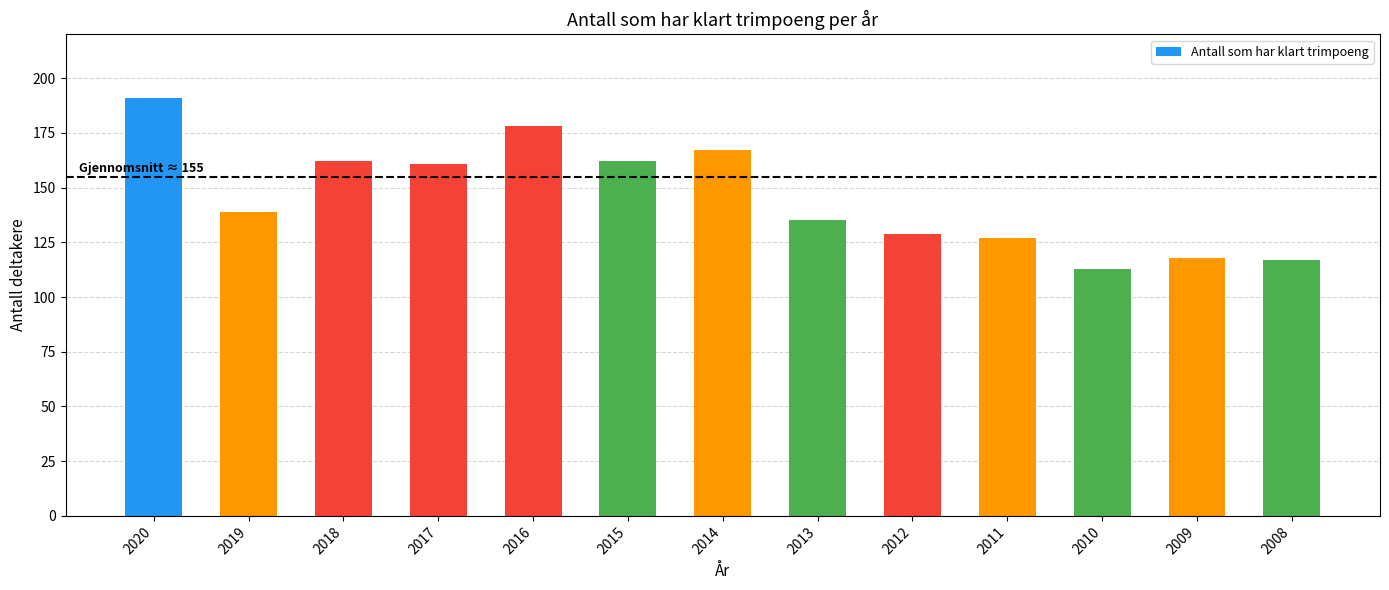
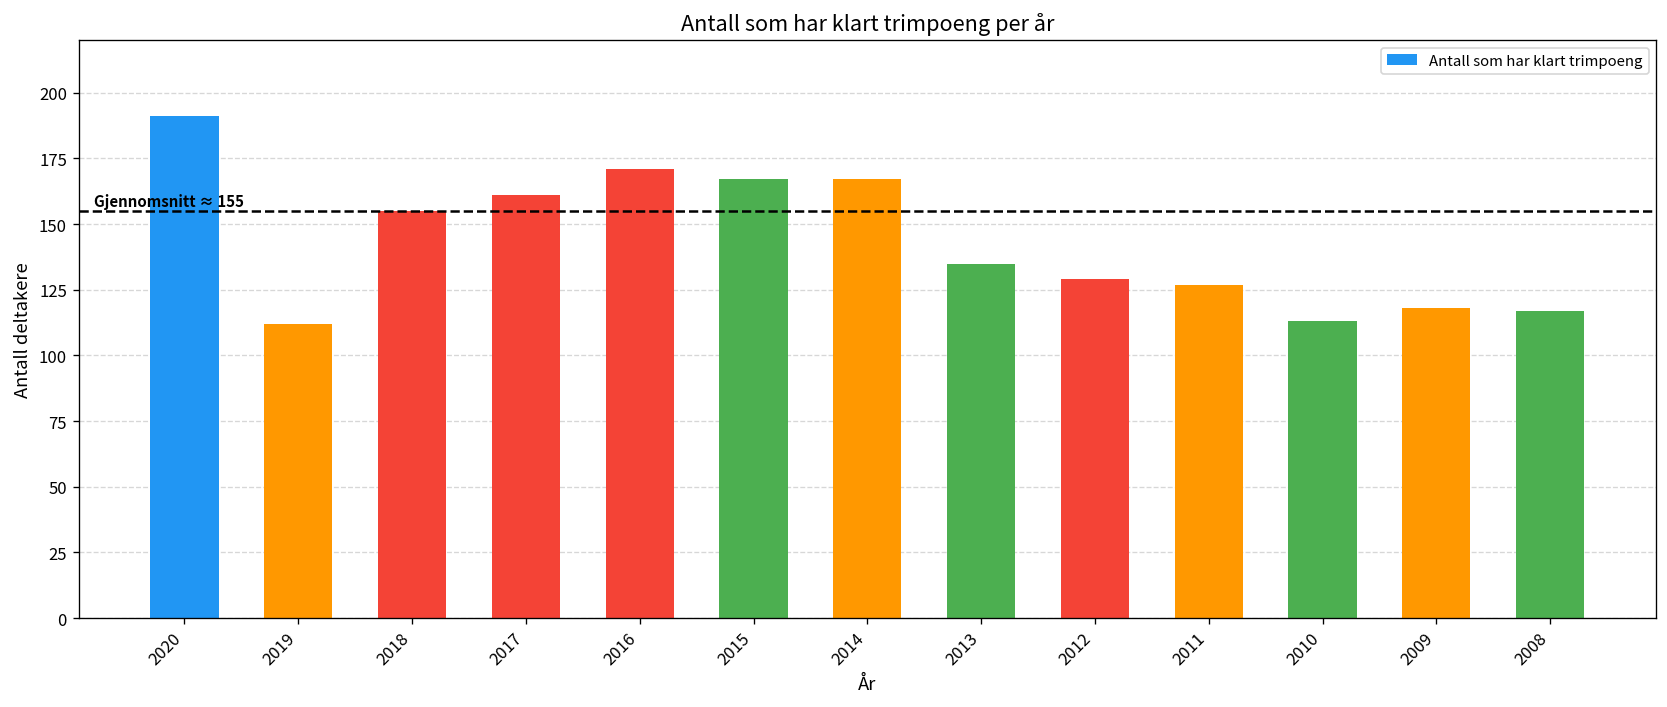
  {
-   "2019": 139,
-   "2018": 162,
+   "2019": 112,
+   "2018": 155,
    "2017": 161,
-   "2016": 178,
-   "2015": 162,
+   "2016": 171,
+   "2015": 167,
    "2014": 167,
    "2013": 135,
    "2012": 129,
    "2011": 127,
    "2010": 113,
    "2009": 118,
    "2008": 117
  }
